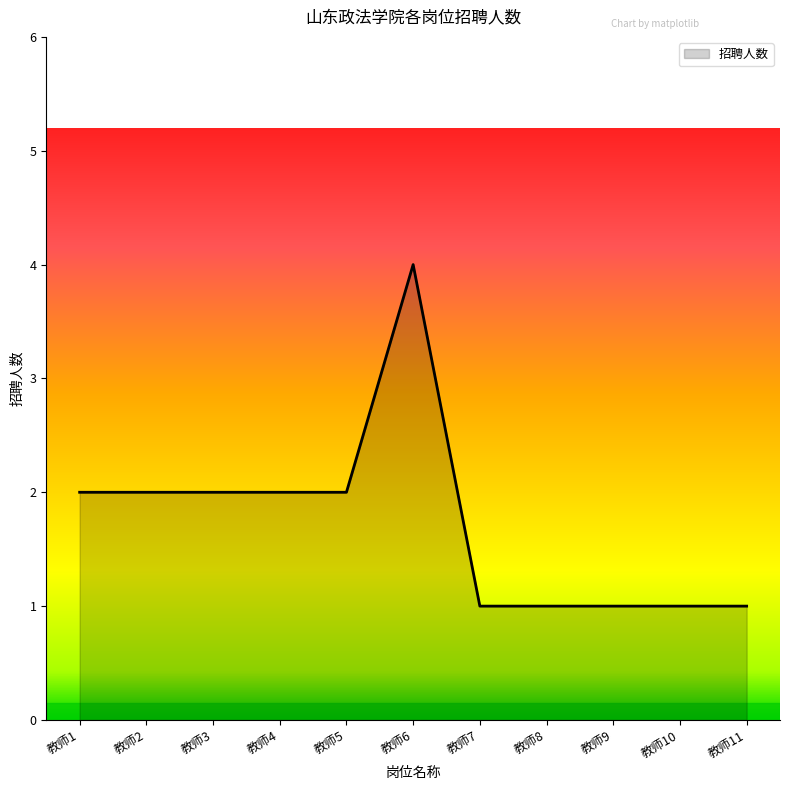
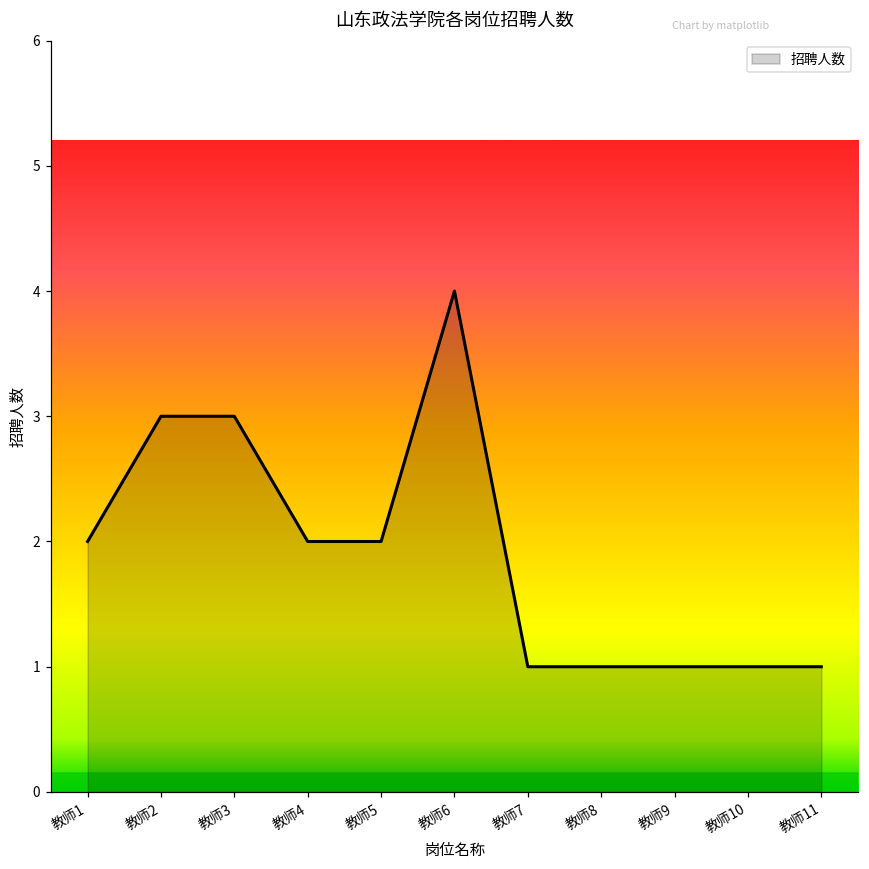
  {
    "教师1": 2,
-   "教师2": 2,
-   "教师3": 2,
+   "教师2": 3,
+   "教师3": 3,
    "教师4": 2,
    "教师5": 2,
    "教师6": 4,
    "教师7": 1,
    "教师8": 1,
    "教师9": 1,
    "教师10": 1,
    "教师11": 1
  }
